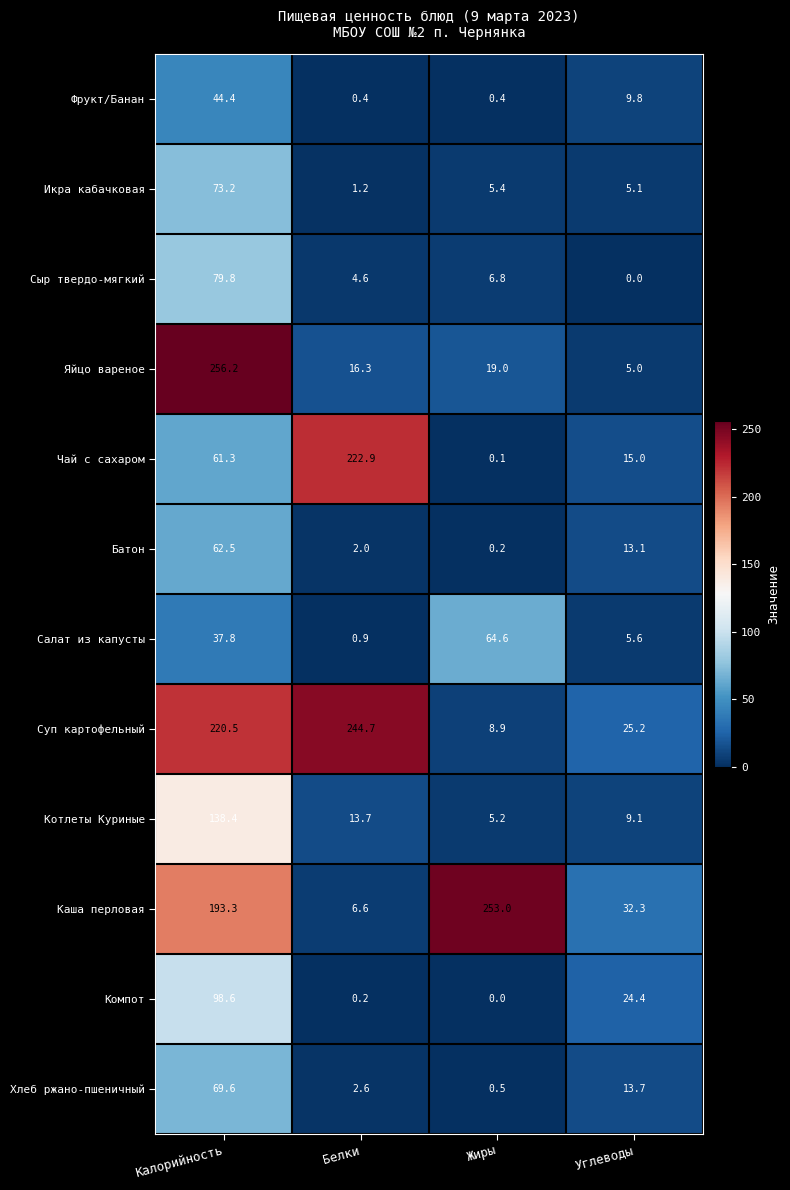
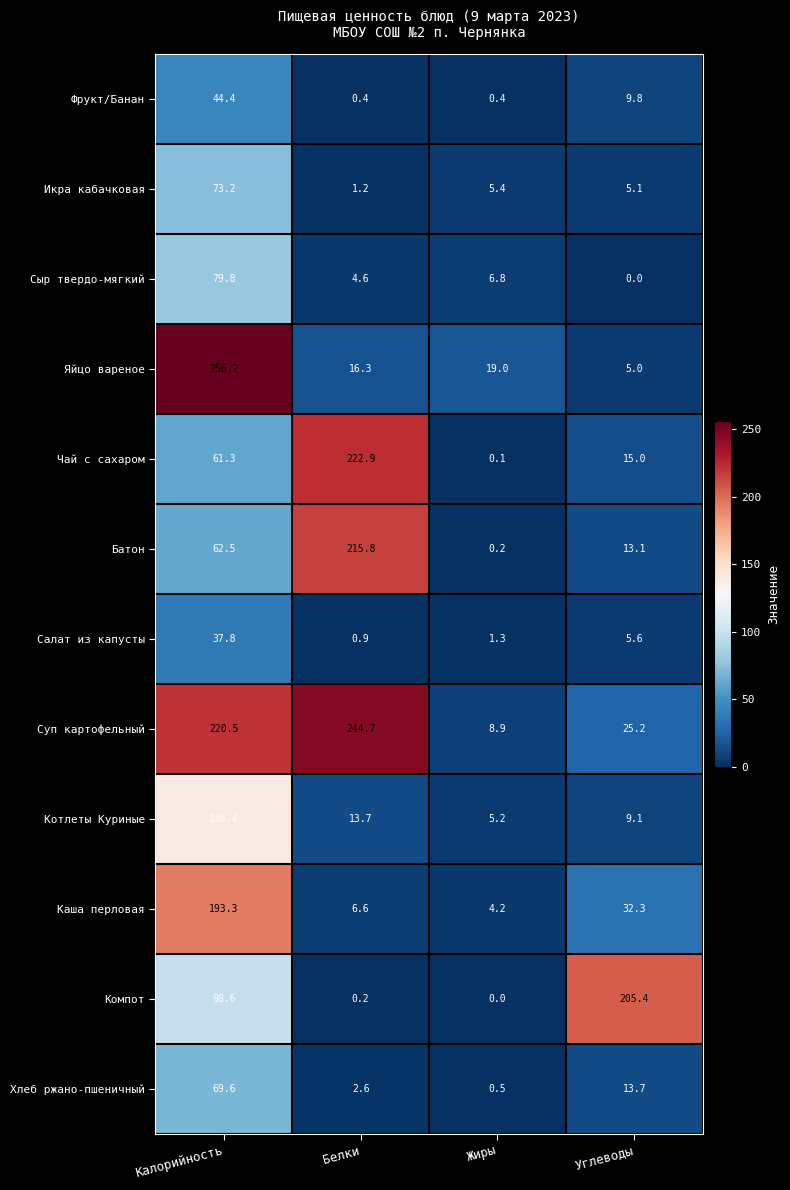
  {
    "Фрукт/Банан": {
      "Калорийность": 44.4,
      "Белки": 0.4,
      "Жиры": 0.4,
      "Углеводы": 9.8
    },
    "Икра кабачковая": {
      "Калорийность": 73.2,
      "Белки": 1.2,
      "Жиры": 5.4,
      "Углеводы": 5.1
    },
    "Сыр твердо-мягкий": {
      "Калорийность": 79.8,
      "Белки": 4.6,
      "Жиры": 6.8,
      "Углеводы": 0.0
    },
    "Яйцо вареное": {
      "Калорийность": 256.2,
      "Белки": 16.3,
      "Жиры": 19.0,
      "Углеводы": 5.0
    },
    "Чай с сахаром": {
      "Калорийность": 61.3,
      "Белки": 222.9,
      "Жиры": 0.1,
      "Углеводы": 15.0
    },
    "Батон": {
      "Калорийность": 62.5,
-     "Белки": 2.0,
+     "Белки": 215.8,
      "Жиры": 0.2,
      "Углеводы": 13.1
    },
    "Салат из капусты": {
      "Калорийность": 37.8,
      "Белки": 0.9,
-     "Жиры": 64.6,
+     "Жиры": 1.3,
      "Углеводы": 5.6
    },
    "Суп картофельный": {
      "Калорийность": 220.5,
      "Белки": 244.7,
      "Жиры": 8.9,
      "Углеводы": 25.2
    },
    "Котлеты Куриные": {
      "Белки": 13.7,
      "Жиры": 5.2,
      "Углеводы": 9.1
    },
    "Каша перловая": {
      "Калорийность": 193.3,
      "Белки": 6.6,
-     "Жиры": 253.0,
+     "Жиры": 4.2,
      "Углеводы": 32.3
    },
    "Компот": {
      "Калорийность": 98.6,
      "Белки": 0.2,
      "Жиры": 0.0,
-     "Углеводы": 24.4
+     "Углеводы": 205.4
    },
    "Хлеб ржано-пшеничный": {
      "Калорийность": 69.6,
      "Белки": 2.6,
      "Жиры": 0.5,
      "Углеводы": 13.7
    }
  }
